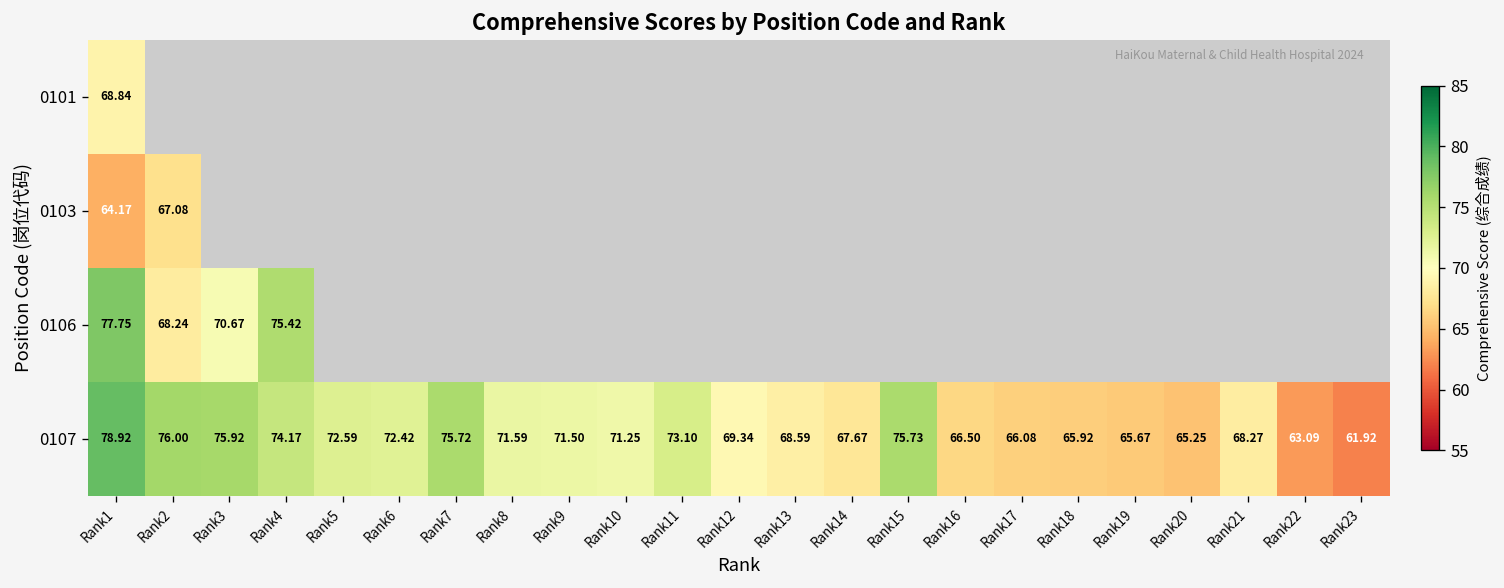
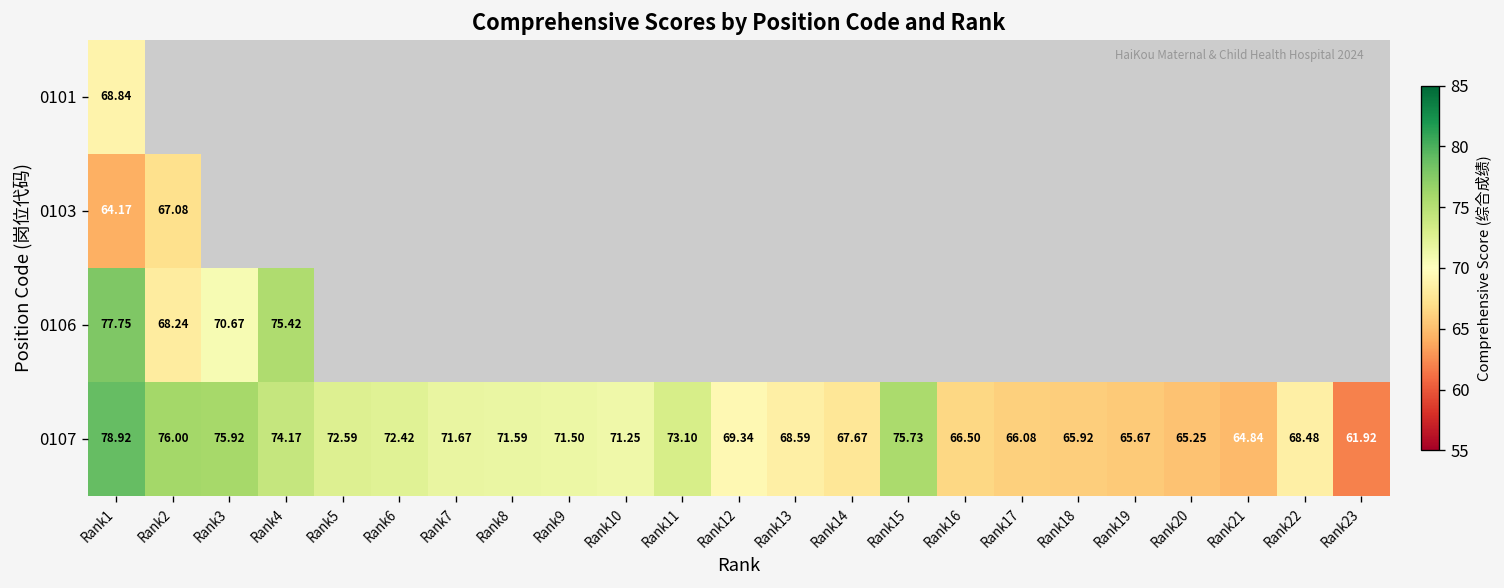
  {
    "0101": {
      "Rank1": 68.84
    },
    "0103": {
      "Rank1": 64.17,
      "Rank2": 67.08
    },
    "0106": {
      "Rank1": 77.75,
      "Rank2": 68.24,
      "Rank3": 70.67,
      "Rank4": 75.42
    },
    "0107": {
      "Rank1": 78.92,
      "Rank2": 76.00,
      "Rank3": 75.92,
      "Rank4": 74.17,
      "Rank5": 72.59,
      "Rank6": 72.42,
-     "Rank7": 75.72,
+     "Rank7": 71.67,
      "Rank8": 71.59,
      "Rank9": 71.50,
      "Rank10": 71.25,
      "Rank11": 73.10,
      "Rank12": 69.34,
      "Rank13": 68.59,
      "Rank14": 67.67,
      "Rank15": 75.73,
      "Rank16": 66.50,
      "Rank17": 66.08,
      "Rank18": 65.92,
      "Rank19": 65.67,
      "Rank20": 65.25,
-     "Rank21": 68.27,
-     "Rank22": 63.09,
+     "Rank21": 64.84,
+     "Rank22": 68.48,
      "Rank23": 61.92
    }
  }
